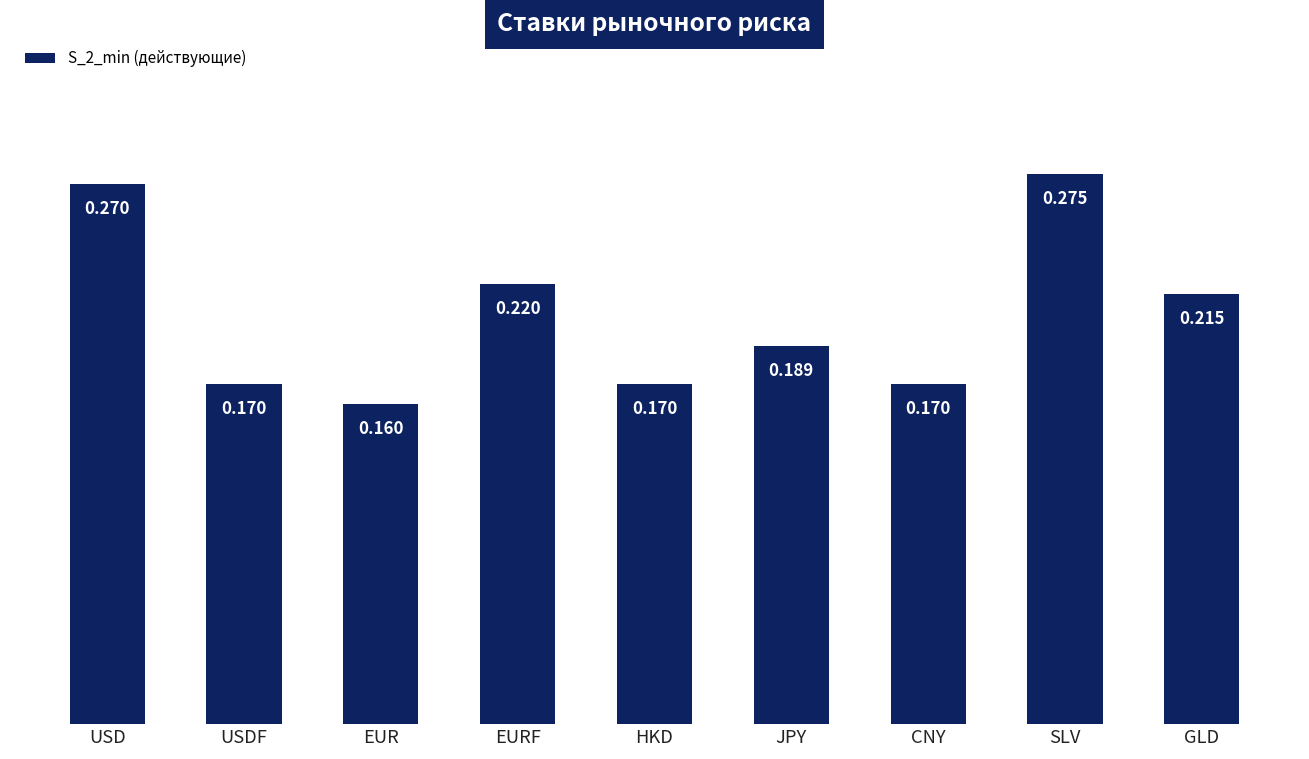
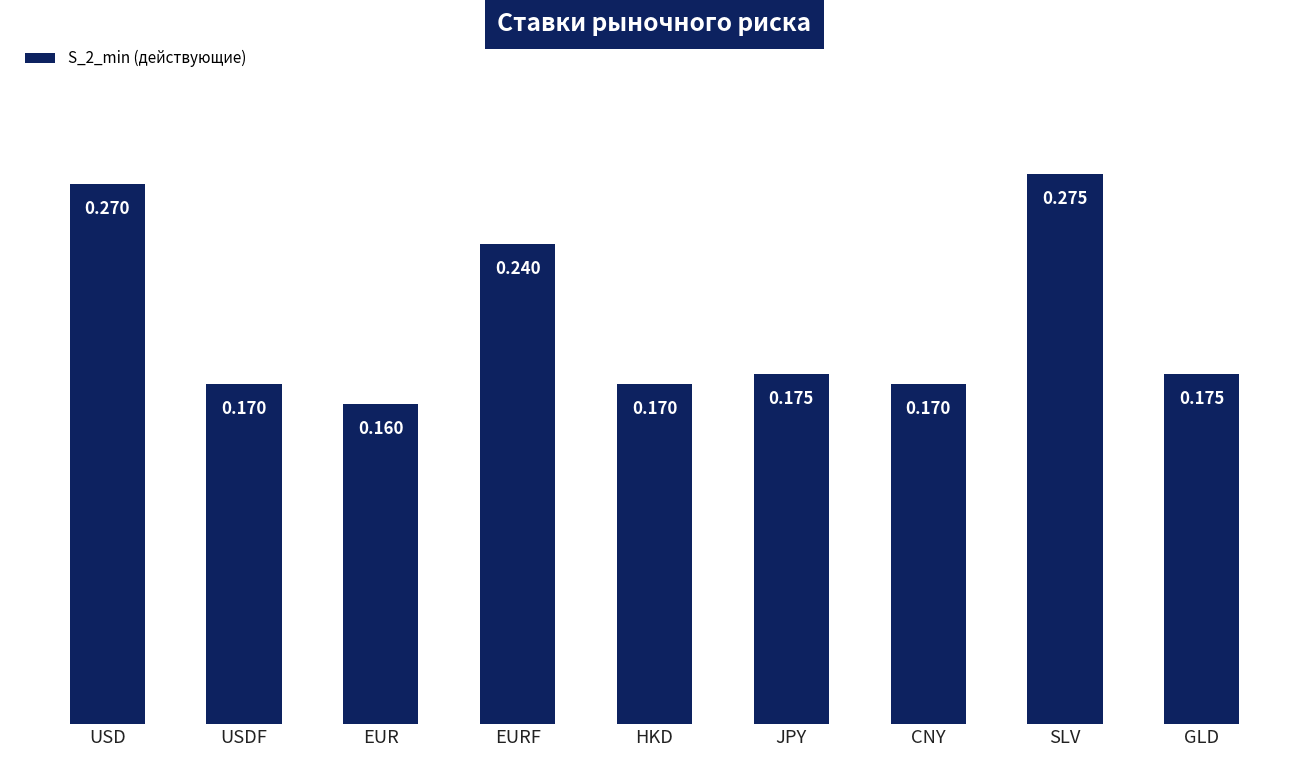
  {
    "USD": 0.270,
    "USDF": 0.170,
    "EUR": 0.160,
-   "EURF": 0.220,
+   "EURF": 0.240,
    "HKD": 0.170,
-   "JPY": 0.189,
+   "JPY": 0.175,
    "CNY": 0.170,
    "SLV": 0.275,
-   "GLD": 0.215
+   "GLD": 0.175
  }
